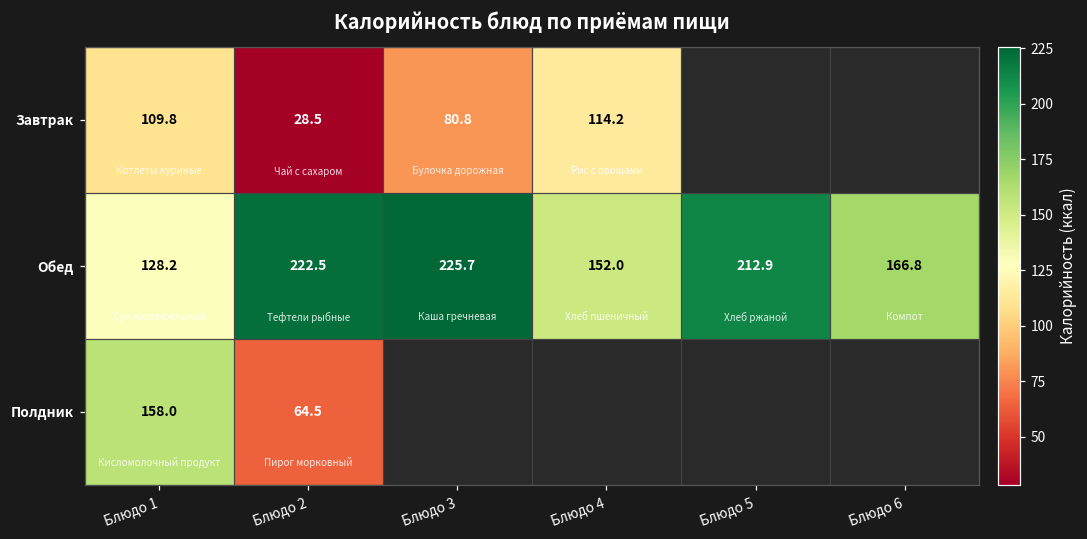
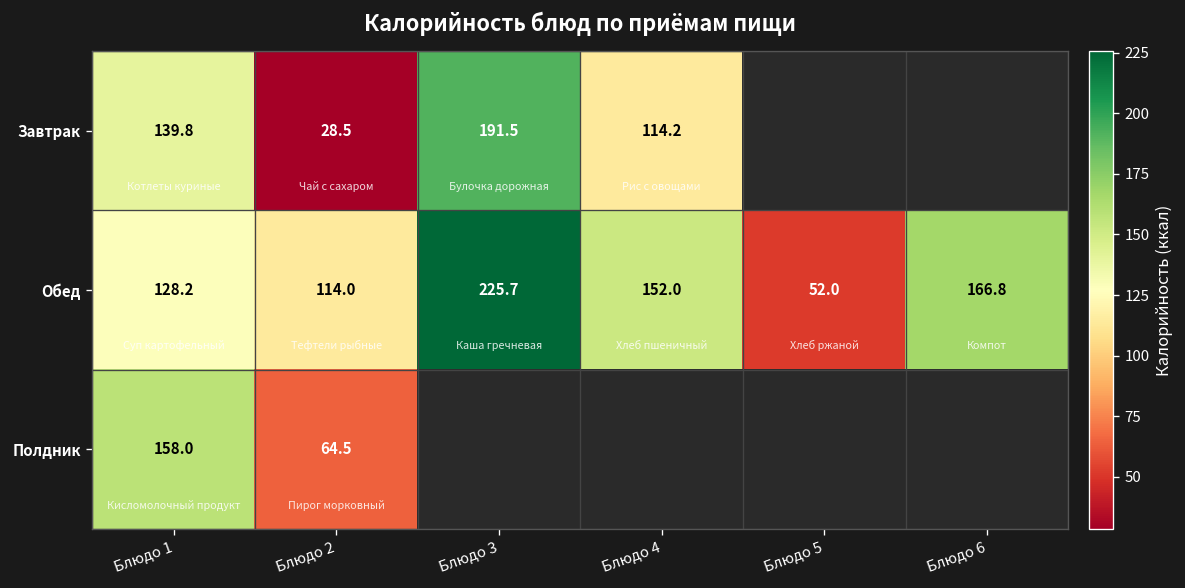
  {
    "Завтрак": {
-     "Блюдо 1": 109.8,
-     "Блюдо 3": 80.8
+     "Блюдо 1": 139.8,
+     "Блюдо 3": 191.5
    },
    "Обед": {
-     "Блюдо 2": 222.5,
-     "Блюдо 5": 212.9
+     "Блюдо 2": 114.0,
+     "Блюдо 5": 52.0
    }
  }
